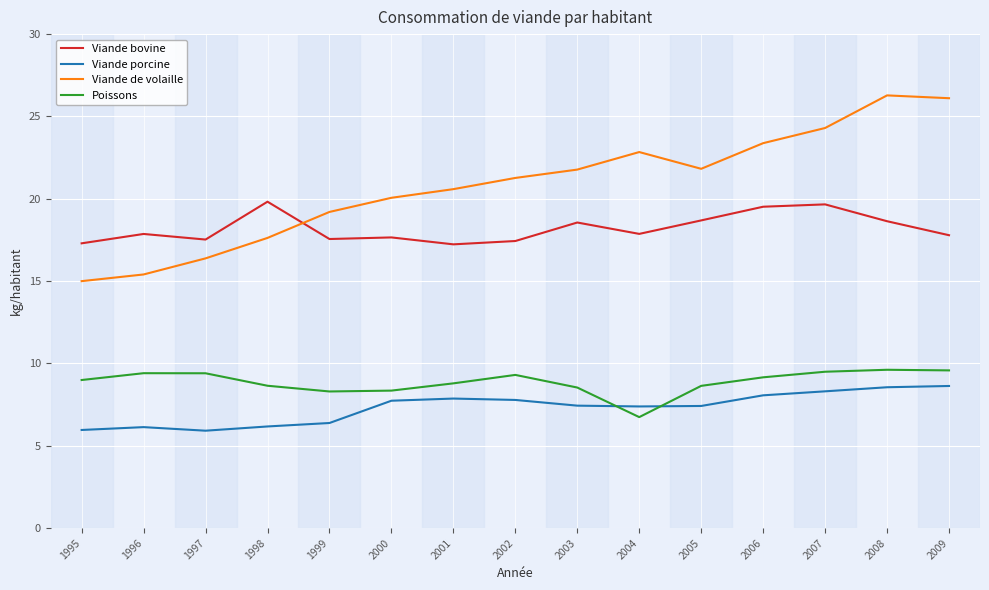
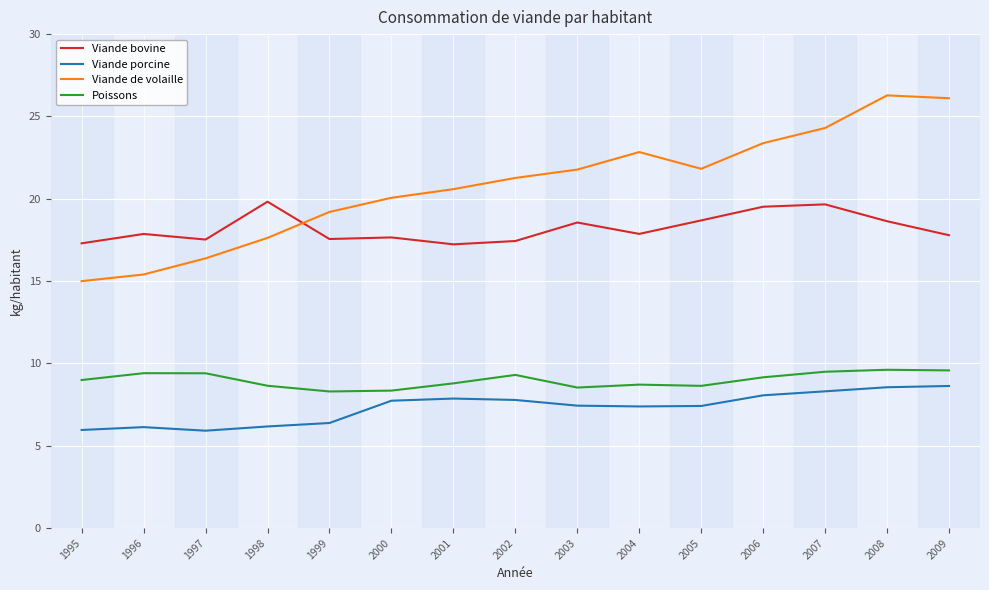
  {
    "Viande bovine": {
      "1995": 17.3,
      "1996": 17.9,
      "1997": 17.5,
      "1998": 19.8,
      "1999": 17.6,
      "2000": 17.7,
      "2001": 17.2,
      "2002": 17.4,
      "2003": 18.6,
      "2004": 17.9,
      "2005": 18.7,
      "2006": 19.5,
      "2007": 19.7,
      "2008": 18.6,
      "2009": 17.8
    },
    "Viande porcine": {
      "1995": 6.0,
      "1996": 6.1,
      "1997": 5.9,
      "1998": 6.2,
      "1999": 6.4,
      "2000": 7.7,
      "2001": 7.9,
      "2002": 7.8,
      "2003": 7.4,
      "2004": 7.4,
      "2005": 7.4,
      "2006": 8.1,
      "2007": 8.3,
      "2008": 8.6,
      "2009": 8.6
    },
    "Viande de volaille": {
      "1995": 15.0,
      "1996": 15.4,
      "1997": 16.4,
      "1998": 17.6,
      "1999": 19.2,
      "2000": 20.1,
      "2001": 20.6,
      "2002": 21.3,
      "2003": 21.8,
      "2004": 22.8,
      "2005": 21.8,
      "2006": 23.4,
      "2007": 24.3,
      "2008": 26.3,
      "2009": 26.1
    },
    "Poissons": {
      "1995": 9.0,
      "1996": 9.4,
      "1997": 9.4,
      "1998": 8.6,
      "1999": 8.3,
      "2000": 8.4,
      "2001": 8.8,
      "2002": 9.3,
      "2003": 8.5,
-     "2004": 6.7,
+     "2004": 8.7,
      "2005": 8.6,
      "2006": 9.2,
      "2007": 9.5,
      "2008": 9.6,
      "2009": 9.6
    }
  }
